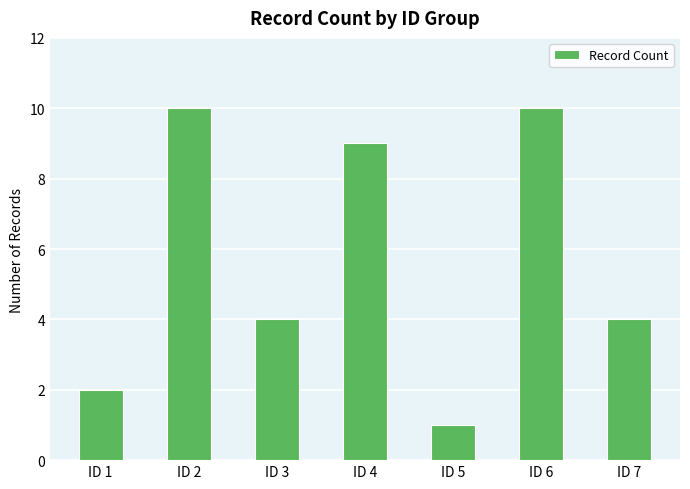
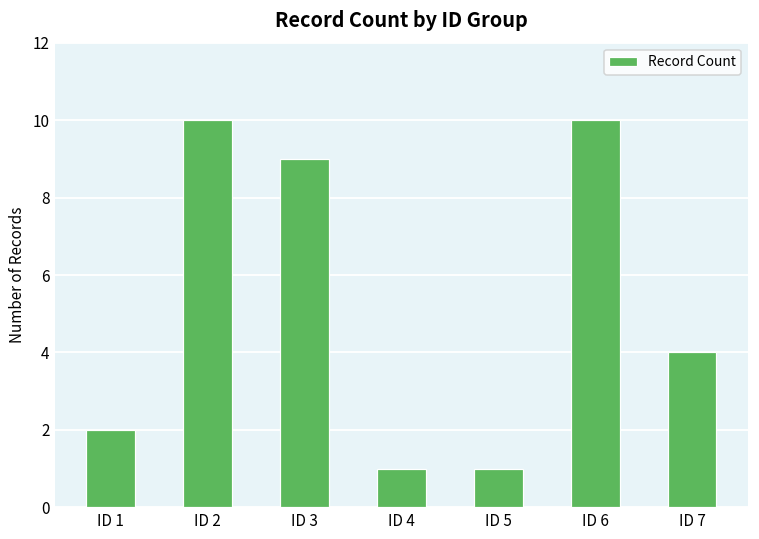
  {
    "ID 1": 2,
    "ID 2": 10,
-   "ID 3": 4,
-   "ID 4": 9,
+   "ID 3": 9,
+   "ID 4": 1,
    "ID 5": 1,
    "ID 6": 10,
    "ID 7": 4
  }
